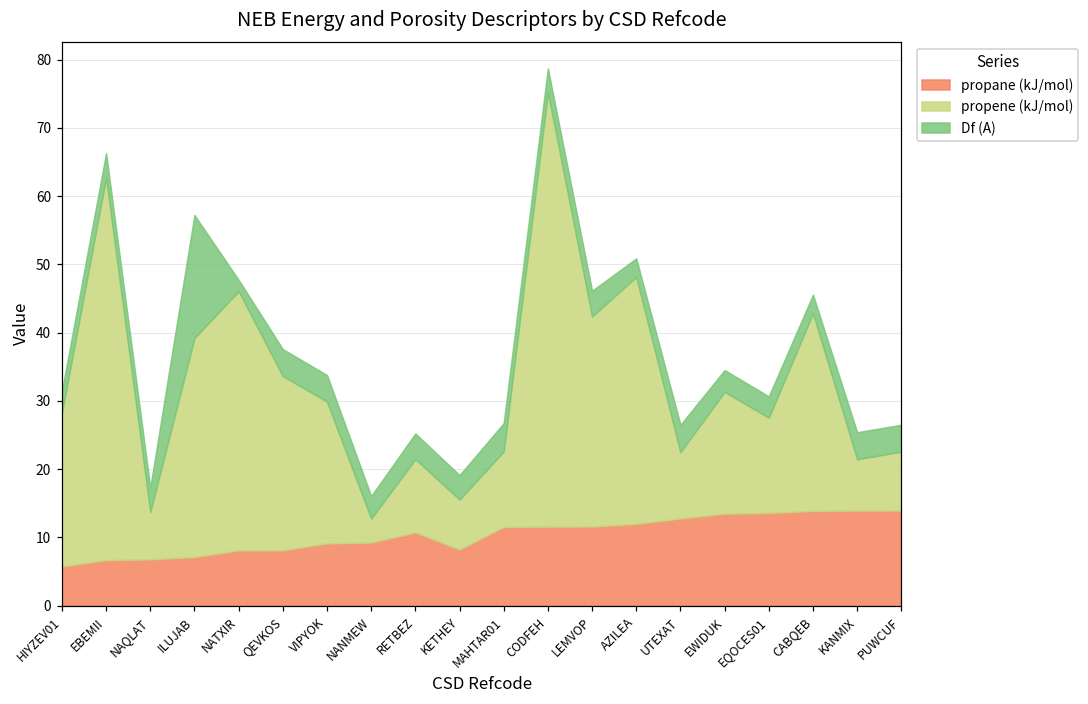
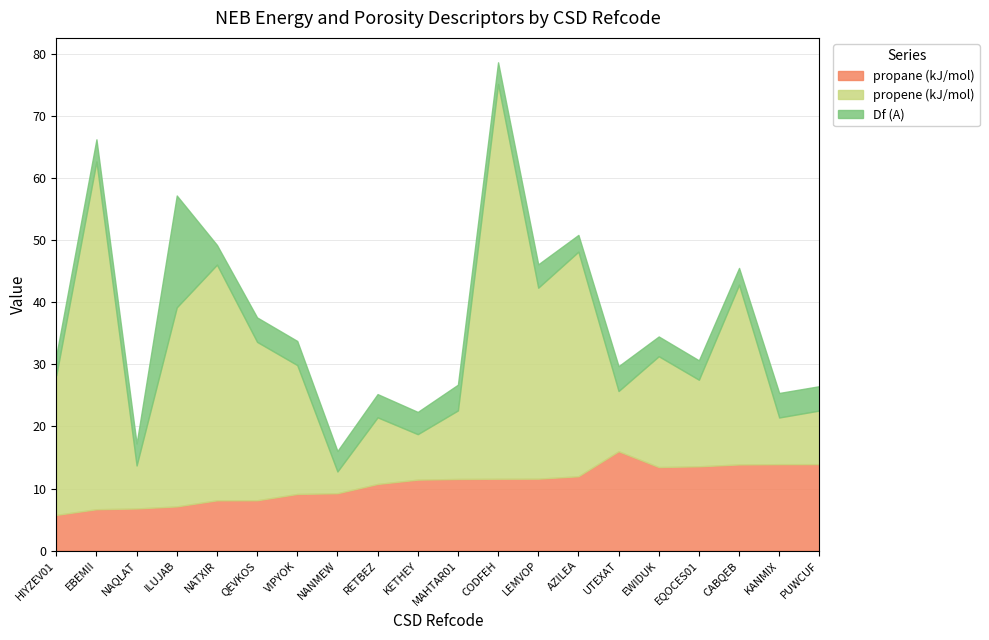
  {
    "propane (kJ/mol)": {
      "HIYZEV01": 6,
      "EBEMII": 7,
      "NAQLAT": 7,
      "ILUJAB": 7,
      "NATXIR": 8,
      "QEVKOS": 8,
      "VIPYOK": 9,
      "NANMEW": 9,
      "RETBEZ": 11,
-     "KETHEY": 8,
+     "KETHEY": 11,
      "MAHTAR01": 12,
      "CODFEH": 12,
      "LEMVOP": 12,
      "AZILEA": 12,
-     "UTEXAT": 13,
+     "UTEXAT": 16,
      "EWIDUK": 13,
      "EQOCES01": 14,
      "CABQEB": 14,
      "KANMIX": 14,
      "PUWCUF": 14
    },
    "propene (kJ/mol)": {
      "HIYZEV01": 22,
      "EBEMII": 56,
      "NAQLAT": 7,
      "ILUJAB": 32,
      "NATXIR": 38,
      "QEVKOS": 26,
      "VIPYOK": 21,
      "NANMEW": 4,
      "RETBEZ": 11,
      "KETHEY": 7,
      "MAHTAR01": 11,
      "CODFEH": 64,
      "LEMVOP": 31,
      "AZILEA": 36,
      "UTEXAT": 10,
      "EWIDUK": 18,
      "EQOCES01": 14,
      "CABQEB": 29,
      "KANMIX": 8,
      "PUWCUF": 9
    },
    "Df (A)": {
      "HIYZEV01": 3,
      "EBEMII": 4,
      "NAQLAT": 4,
      "ILUJAB": 18,
-     "NATXIR": 2,
+     "NATXIR": 3,
      "QEVKOS": 4,
      "VIPYOK": 4,
      "NANMEW": 3,
      "RETBEZ": 4,
      "KETHEY": 4,
      "MAHTAR01": 4,
      "CODFEH": 3,
      "LEMVOP": 4,
      "AZILEA": 3,
      "UTEXAT": 4,
      "EWIDUK": 3,
      "EQOCES01": 3,
      "CABQEB": 3,
      "KANMIX": 4,
      "PUWCUF": 4
    }
  }
